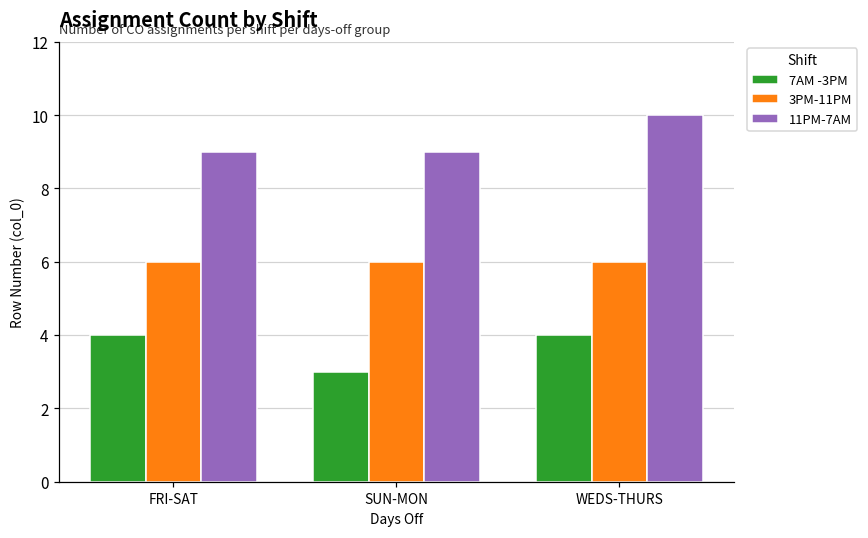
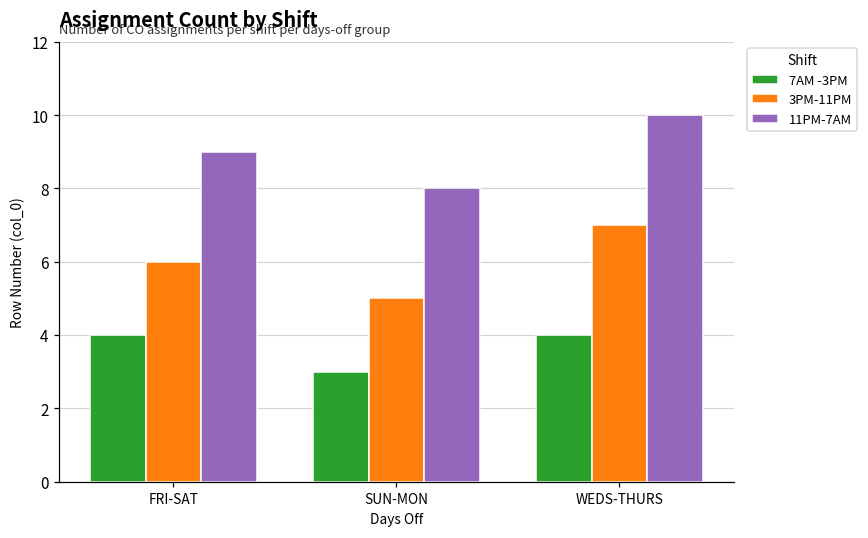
  {
    "7AM -3PM": {
      "FRI-SAT": 4,
      "SUN-MON": 3,
      "WEDS-THURS": 4
    },
    "3PM-11PM": {
      "FRI-SAT": 6,
-     "SUN-MON": 6,
-     "WEDS-THURS": 6
+     "SUN-MON": 5,
+     "WEDS-THURS": 7
    },
    "11PM-7AM": {
      "FRI-SAT": 9,
-     "SUN-MON": 9,
+     "SUN-MON": 8,
      "WEDS-THURS": 10
    }
  }
